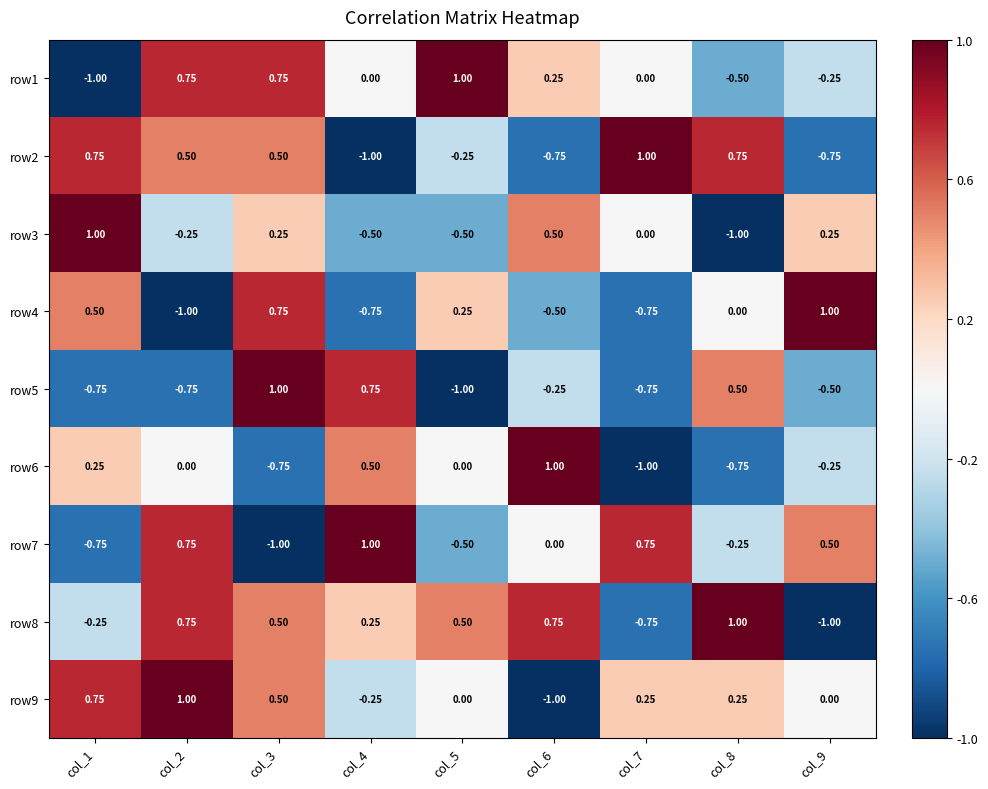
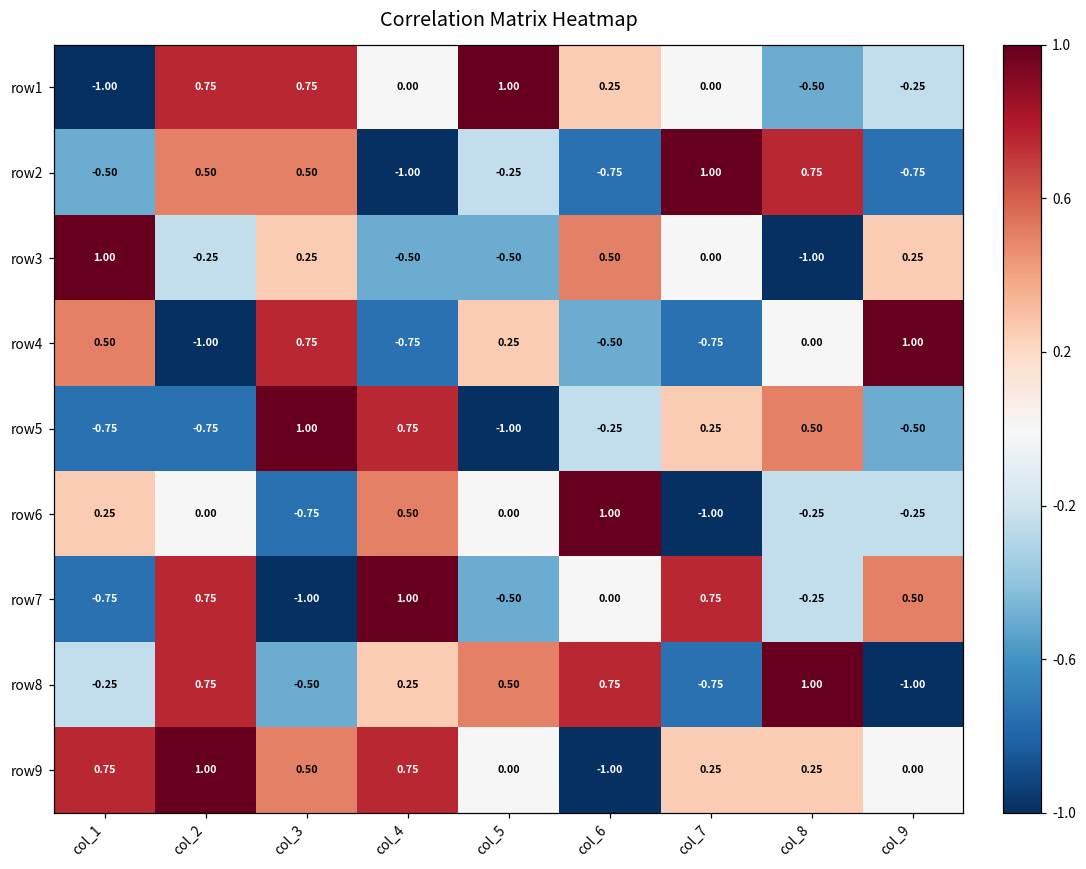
  {
    "row1": {
      "col_1": -1.00,
      "col_2": 0.75,
      "col_3": 0.75,
      "col_4": 0.00,
      "col_5": 1.00,
      "col_6": 0.25,
      "col_7": 0.00,
      "col_8": -0.50,
      "col_9": -0.25
    },
    "row2": {
-     "col_1": 0.75,
+     "col_1": -0.50,
      "col_2": 0.50,
      "col_3": 0.50,
      "col_4": -1.00,
      "col_5": -0.25,
      "col_6": -0.75,
      "col_7": 1.00,
      "col_8": 0.75,
      "col_9": -0.75
    },
    "row3": {
      "col_1": 1.00,
      "col_2": -0.25,
      "col_3": 0.25,
      "col_4": -0.50,
      "col_5": -0.50,
      "col_6": 0.50,
      "col_7": 0.00,
      "col_8": -1.00,
      "col_9": 0.25
    },
    "row4": {
      "col_1": 0.50,
      "col_2": -1.00,
      "col_3": 0.75,
      "col_4": -0.75,
      "col_5": 0.25,
      "col_6": -0.50,
      "col_7": -0.75,
      "col_8": 0.00,
      "col_9": 1.00
    },
    "row5": {
      "col_1": -0.75,
      "col_2": -0.75,
      "col_3": 1.00,
      "col_4": 0.75,
      "col_5": -1.00,
      "col_6": -0.25,
-     "col_7": -0.75,
+     "col_7": 0.25,
      "col_8": 0.50,
      "col_9": -0.50
    },
    "row6": {
      "col_1": 0.25,
      "col_2": 0.00,
      "col_3": -0.75,
      "col_4": 0.50,
      "col_5": 0.00,
      "col_6": 1.00,
      "col_7": -1.00,
-     "col_8": -0.75,
+     "col_8": -0.25,
      "col_9": -0.25
    },
    "row7": {
      "col_1": -0.75,
      "col_2": 0.75,
      "col_3": -1.00,
      "col_4": 1.00,
      "col_5": -0.50,
      "col_6": 0.00,
      "col_7": 0.75,
      "col_8": -0.25,
      "col_9": 0.50
    },
    "row8": {
      "col_1": -0.25,
      "col_2": 0.75,
-     "col_3": 0.50,
+     "col_3": -0.50,
      "col_4": 0.25,
      "col_5": 0.50,
      "col_6": 0.75,
      "col_7": -0.75,
      "col_8": 1.00,
      "col_9": -1.00
    },
    "row9": {
      "col_1": 0.75,
      "col_2": 1.00,
      "col_3": 0.50,
-     "col_4": -0.25,
+     "col_4": 0.75,
      "col_5": 0.00,
      "col_6": -1.00,
      "col_7": 0.25,
      "col_8": 0.25,
      "col_9": 0.00
    }
  }
